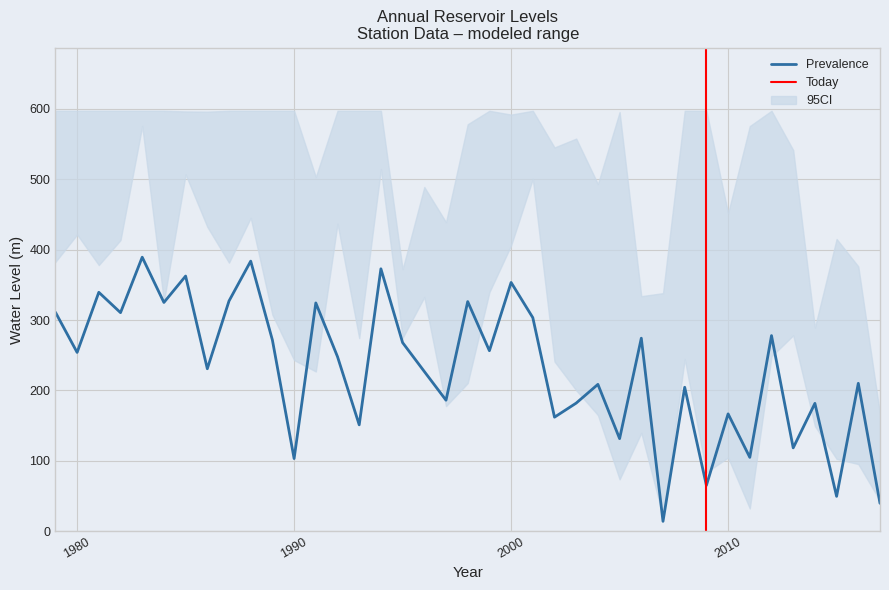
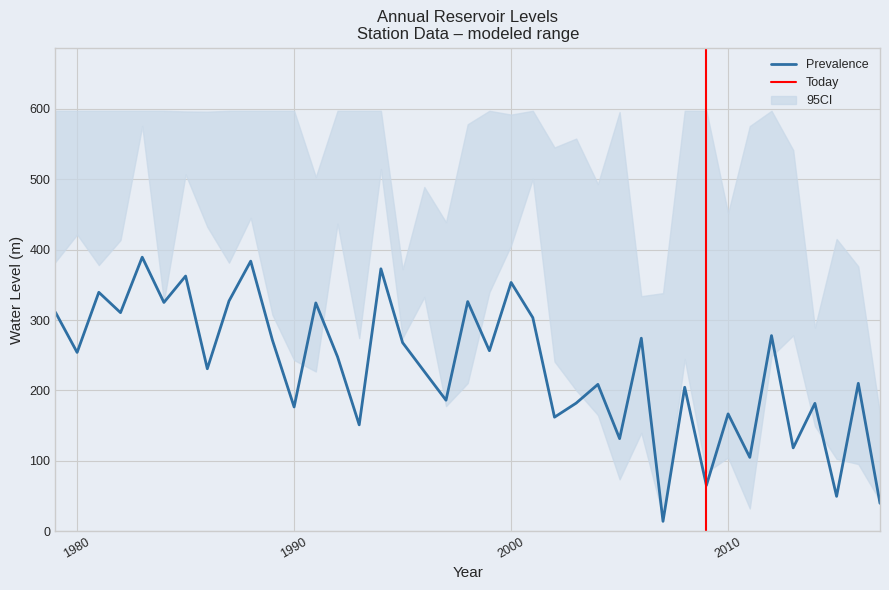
  {
    "Prevalence": {
      "1980": 250,
-     "1990": 100,
+     "1990": 180,
      "2000": 350,
      "2010": 170
    }
  }
